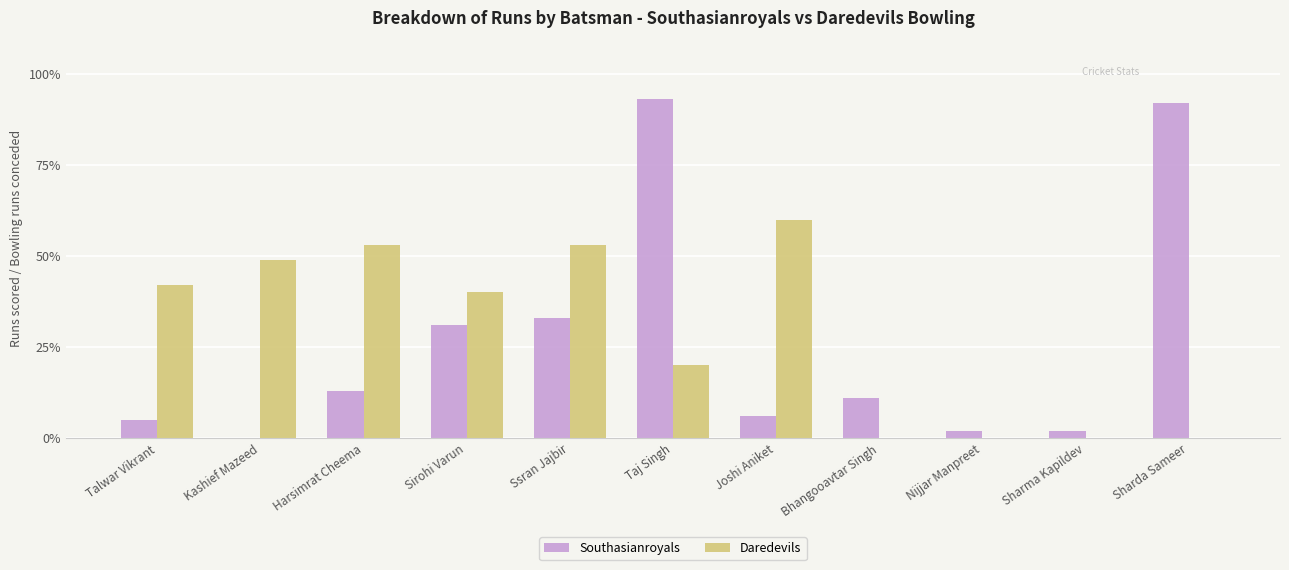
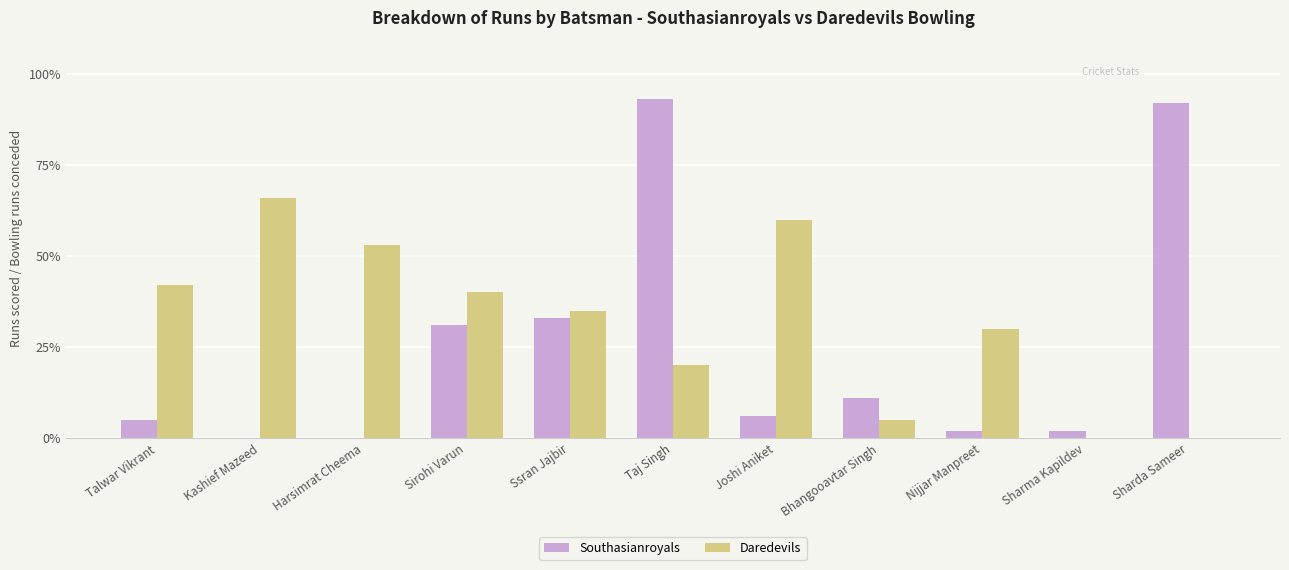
  {
    "Southasianroyals": {
      "Talwar Vikrant": "5%",
      "Kashief Mazeed": "0%",
-     "Harsimrat Cheema": "13%",
+     "Harsimrat Cheema": "0%",
      "Sirohi Varun": "31%",
      "Ssran Jajbir": "33%",
      "Taj Singh": "93%",
      "Joshi Aniket": "6%",
      "Bhangooavtar Singh": "11%",
      "Nijjar Manpreet": "2%",
      "Sharma Kapildev": "2%",
      "Sharda Sameer": "92%"
    },
    "Daredevils": {
      "Talwar Vikrant": "42%",
-     "Kashief Mazeed": "49%",
+     "Kashief Mazeed": "66%",
      "Harsimrat Cheema": "53%",
      "Sirohi Varun": "40%",
-     "Ssran Jajbir": "53%",
+     "Ssran Jajbir": "35%",
      "Taj Singh": "20%",
      "Joshi Aniket": "60%",
-     "Bhangooavtar Singh": "0%",
-     "Nijjar Manpreet": "0%",
+     "Bhangooavtar Singh": "5%",
+     "Nijjar Manpreet": "30%",
      "Sharma Kapildev": "0%",
      "Sharda Sameer": "0%"
    }
  }
